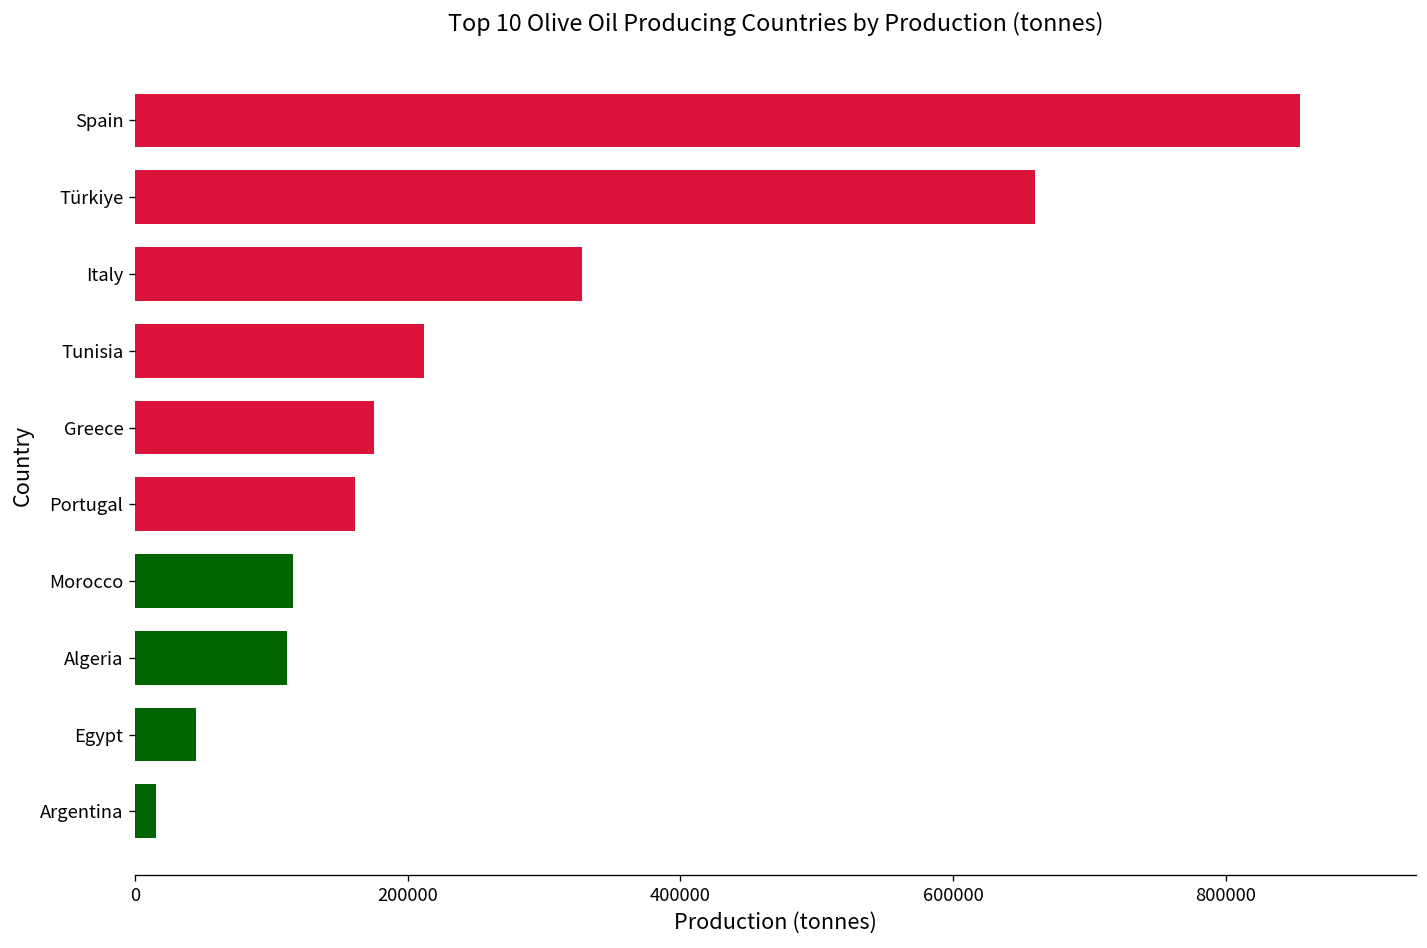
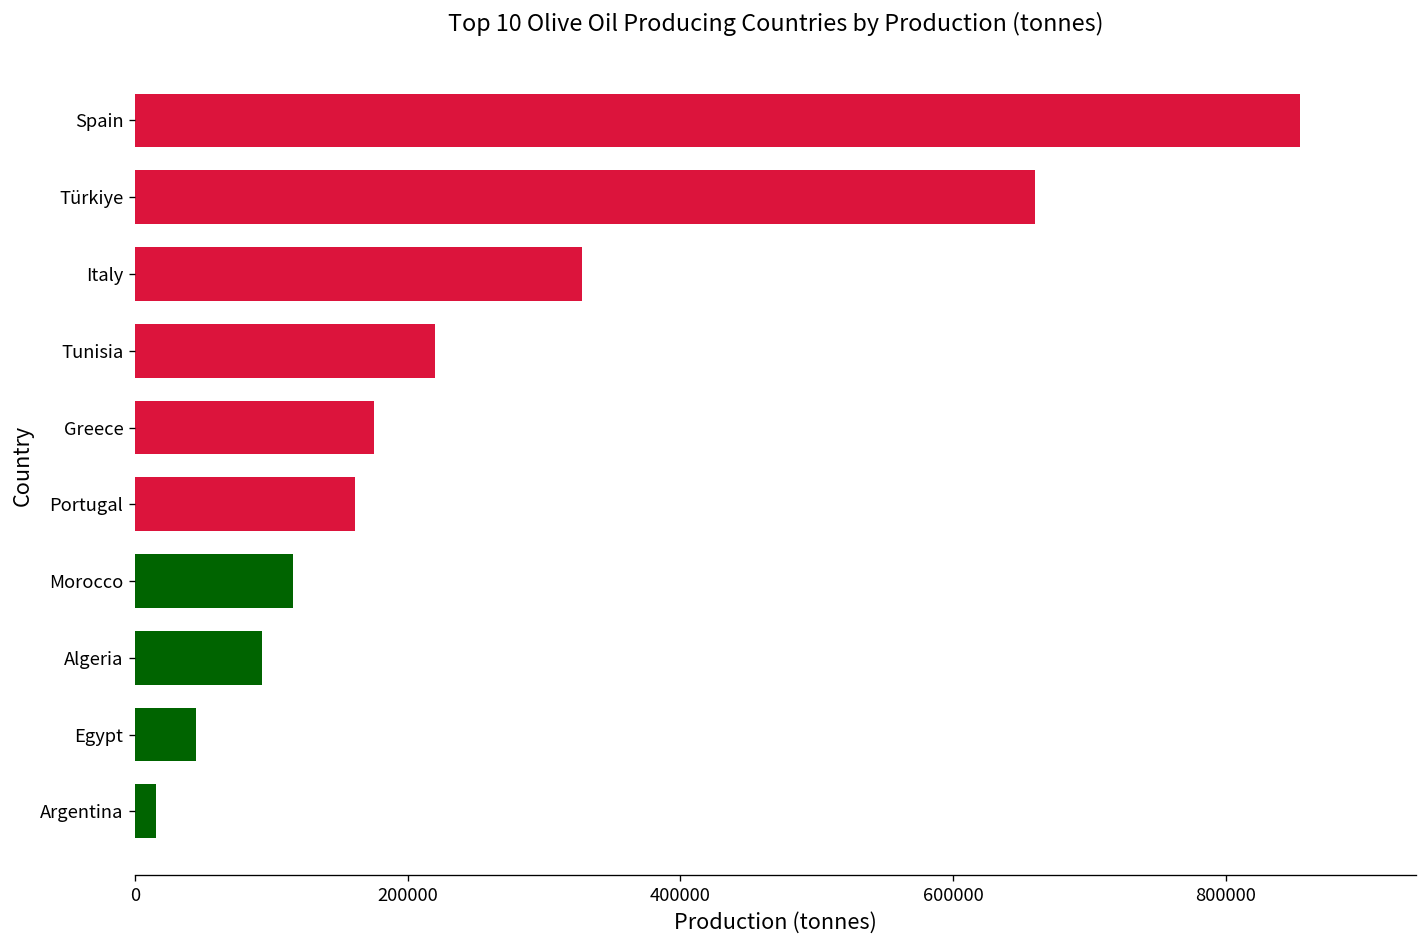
  {
    "Spain": 854000,
    "Türkiye": 660000,
    "Italy": 328000,
-   "Tunisia": 212000,
+   "Tunisia": 220000,
    "Greece": 175000,
    "Portugal": 161000,
    "Morocco": 116000,
-   "Algeria": 112000,
+   "Algeria": 93000,
    "Egypt": 45000,
    "Argentina": 15000
  }
